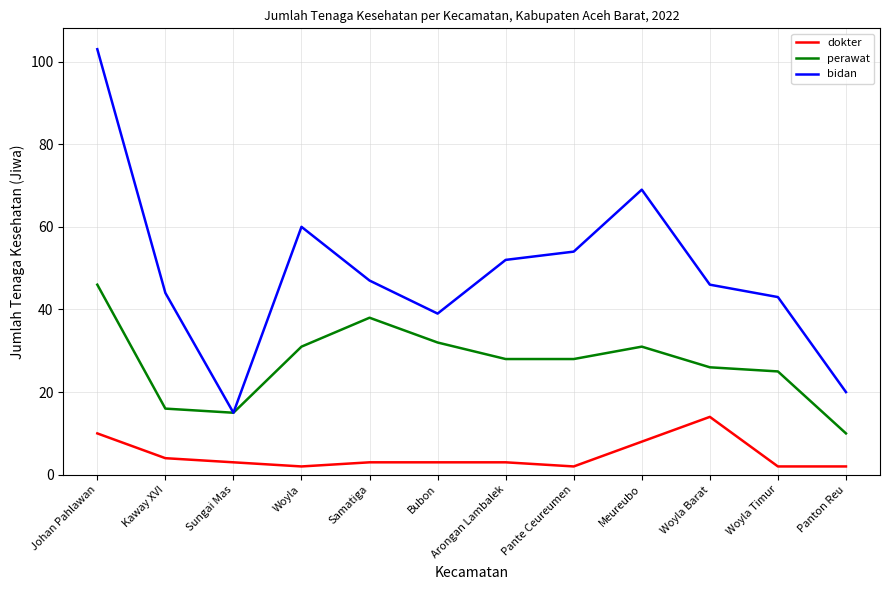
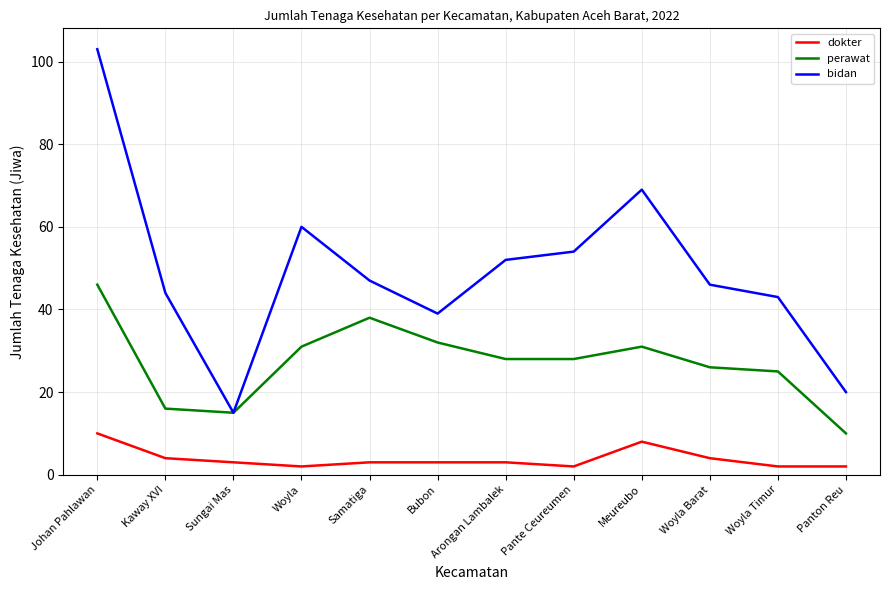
  {
    "dokter": {
      "Johan Pahlawan": 10,
      "Kaway XVI": 4,
      "Sungai Mas": 3,
      "Woyla": 2,
      "Samatiga": 3,
      "Bubon": 3,
      "Arongan Lambalek": 3,
      "Pante Ceureumen": 2,
      "Meureubo": 8,
-     "Woyla Barat": 14,
+     "Woyla Barat": 4,
      "Woyla Timur": 2,
      "Panton Reu": 2
    },
    "perawat": {
      "Johan Pahlawan": 46,
      "Kaway XVI": 16,
      "Woyla": 31,
      "Samatiga": 38,
      "Bubon": 32,
      "Arongan Lambalek": 28,
      "Pante Ceureumen": 28,
      "Meureubo": 31,
      "Woyla Barat": 26,
      "Woyla Timur": 25,
      "Panton Reu": 10
    },
    "bidan": {
      "Johan Pahlawan": 103,
      "Kaway XVI": 44,
      "Woyla": 60,
      "Samatiga": 47,
      "Bubon": 39,
      "Arongan Lambalek": 52,
      "Pante Ceureumen": 54,
      "Meureubo": 69,
      "Woyla Barat": 46,
      "Woyla Timur": 43,
      "Panton Reu": 20
    }
  }
